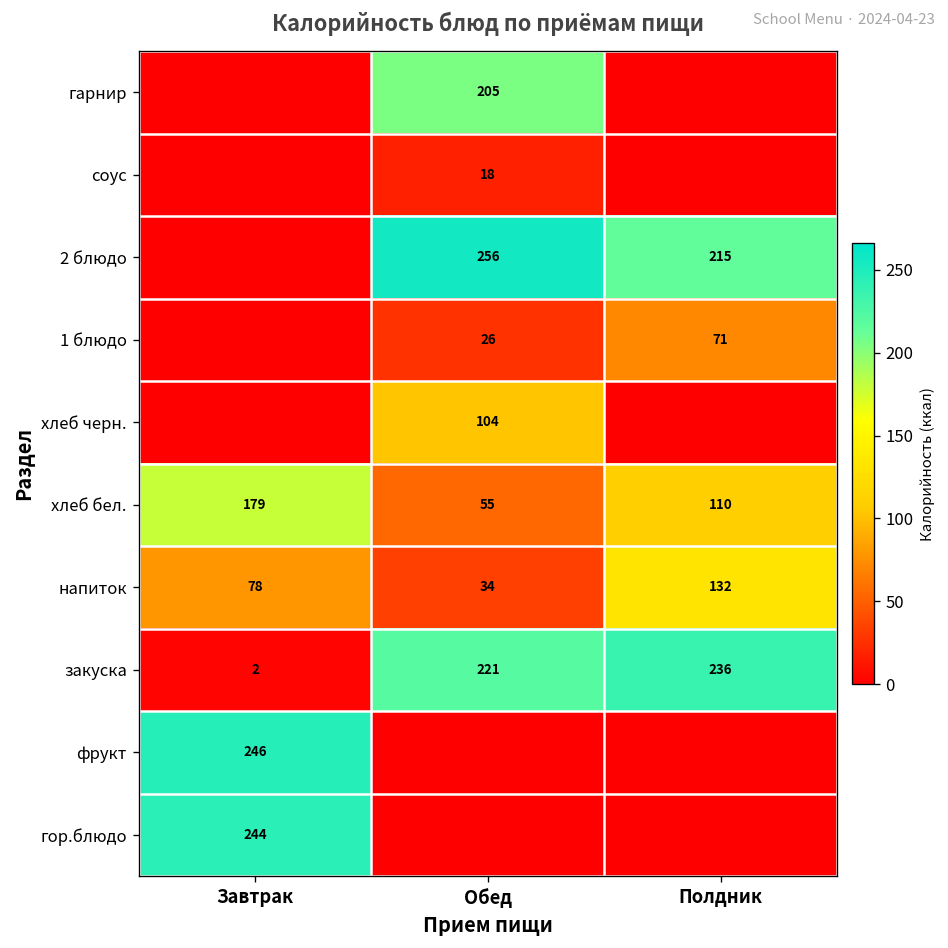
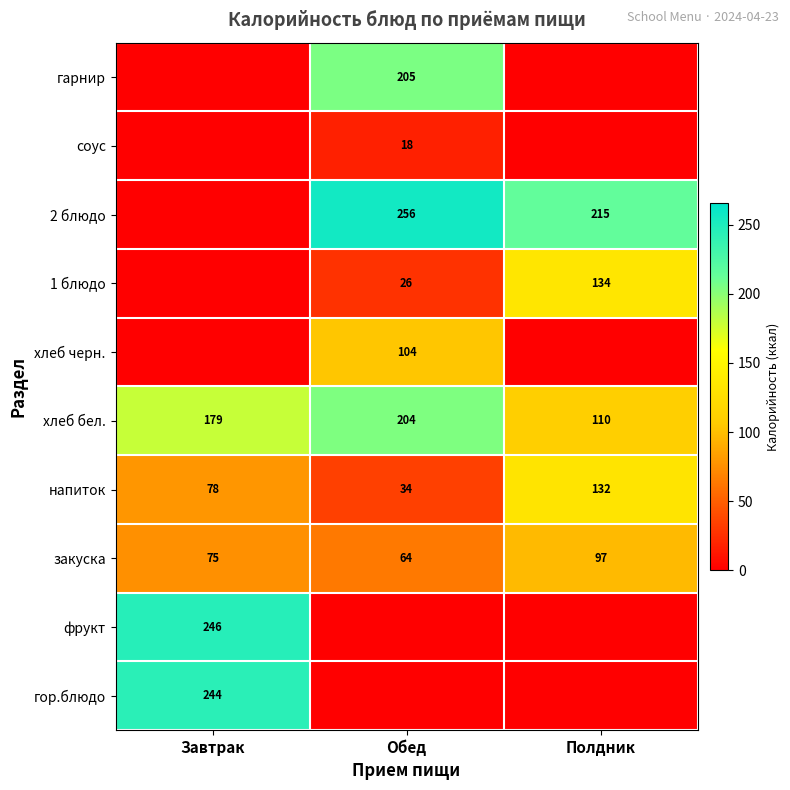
  {
    "гарнир": {
      "Обед": 205
    },
    "соус": {
      "Обед": 18
    },
    "2 блюдо": {
      "Обед": 256,
      "Полдник": 215
    },
    "1 блюдо": {
      "Обед": 26,
-     "Полдник": 71
+     "Полдник": 134
    },
    "хлеб черн.": {
      "Обед": 104
    },
    "хлеб бел.": {
      "Завтрак": 179,
-     "Обед": 55,
+     "Обед": 204,
      "Полдник": 110
    },
    "напиток": {
      "Завтрак": 78,
      "Обед": 34,
      "Полдник": 132
    },
    "закуска": {
-     "Завтрак": 2,
-     "Обед": 221,
-     "Полдник": 236
+     "Завтрак": 75,
+     "Обед": 64,
+     "Полдник": 97
    },
    "фрукт": {
      "Завтрак": 246
    },
    "гор.блюдо": {
      "Завтрак": 244
    }
  }
